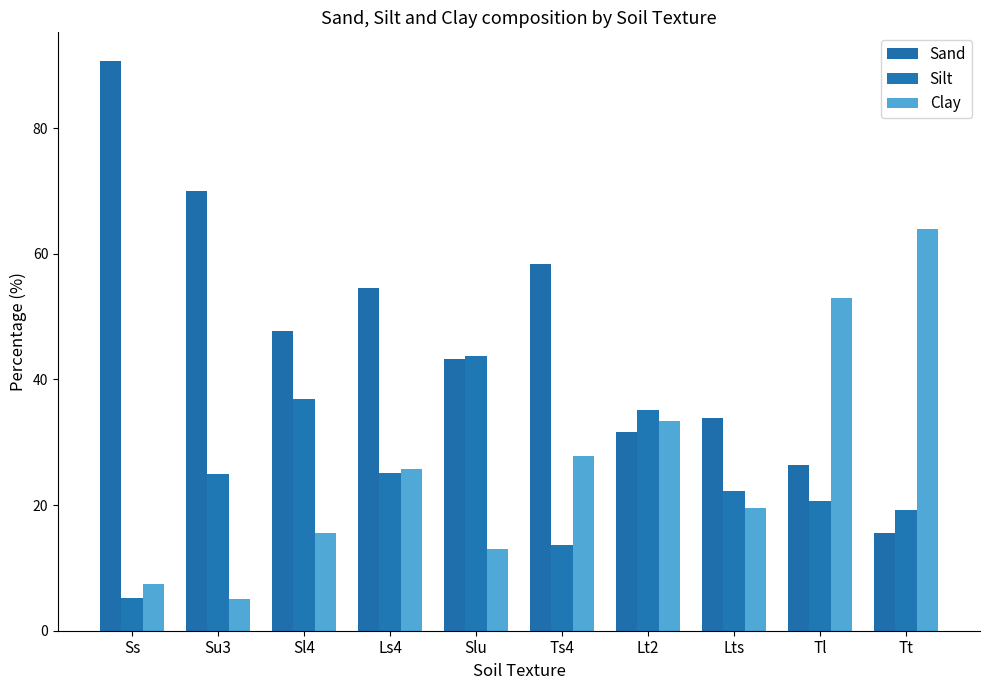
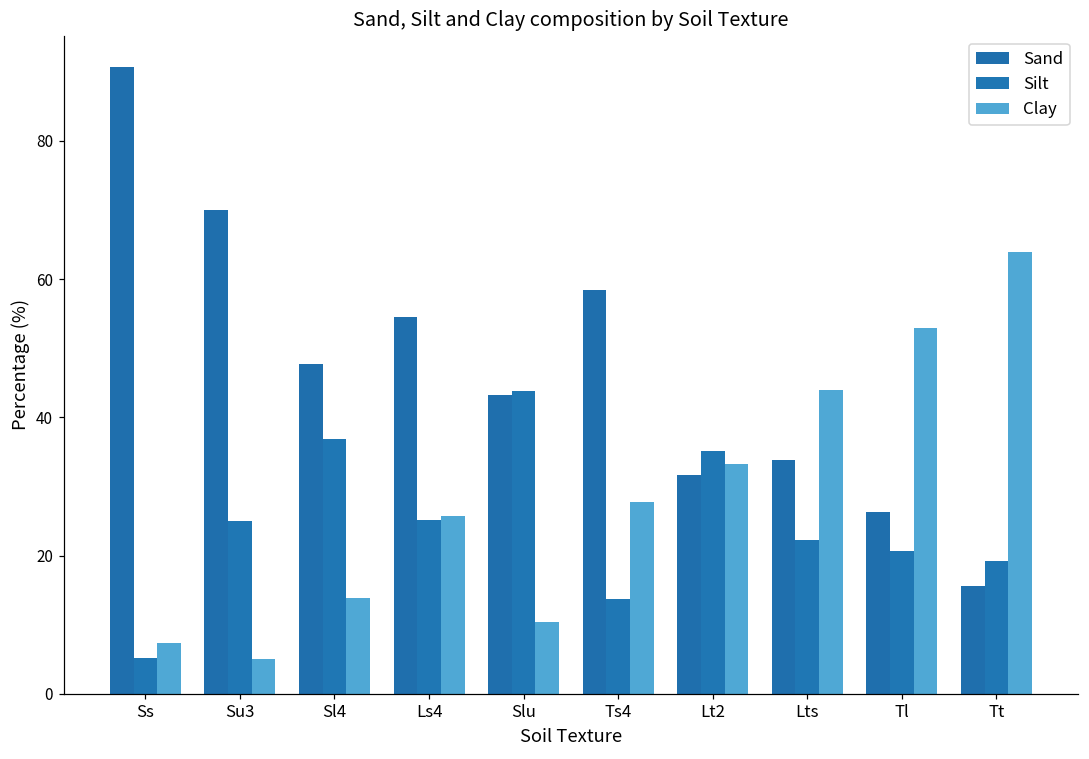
  {
    "Clay": {
      "Ss": 7,
      "Su3": 5,
-     "Sl4": 16,
+     "Sl4": 14,
      "Ls4": 26,
-     "Slu": 13,
+     "Slu": 10,
      "Ts4": 28,
      "Lt2": 33,
-     "Lts": 20,
+     "Lts": 44,
      "Tl": 53,
      "Tt": 64
    }
  }
